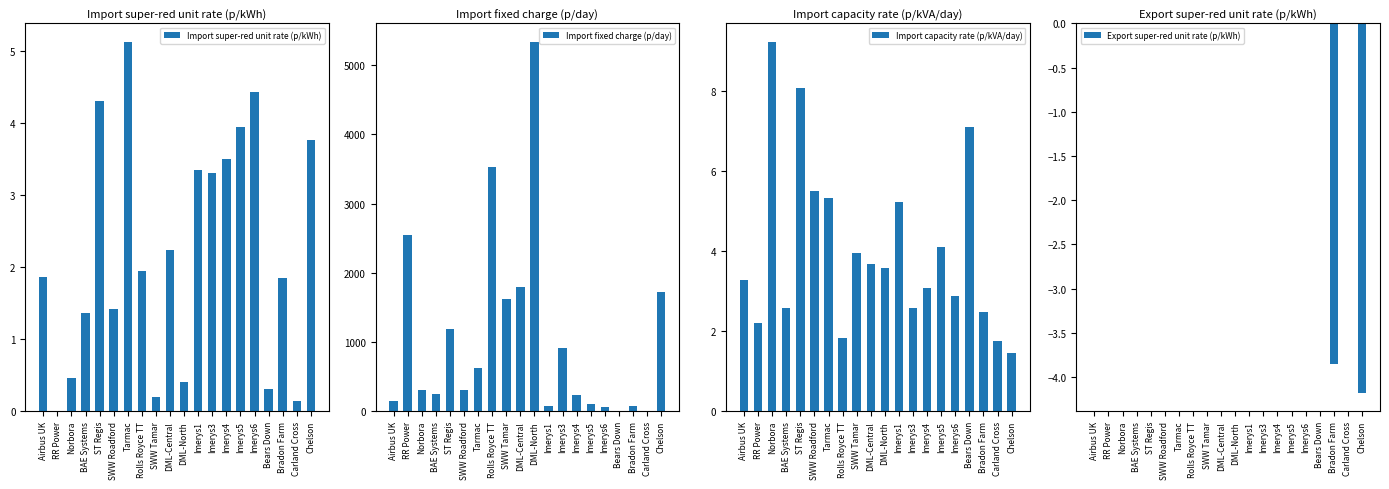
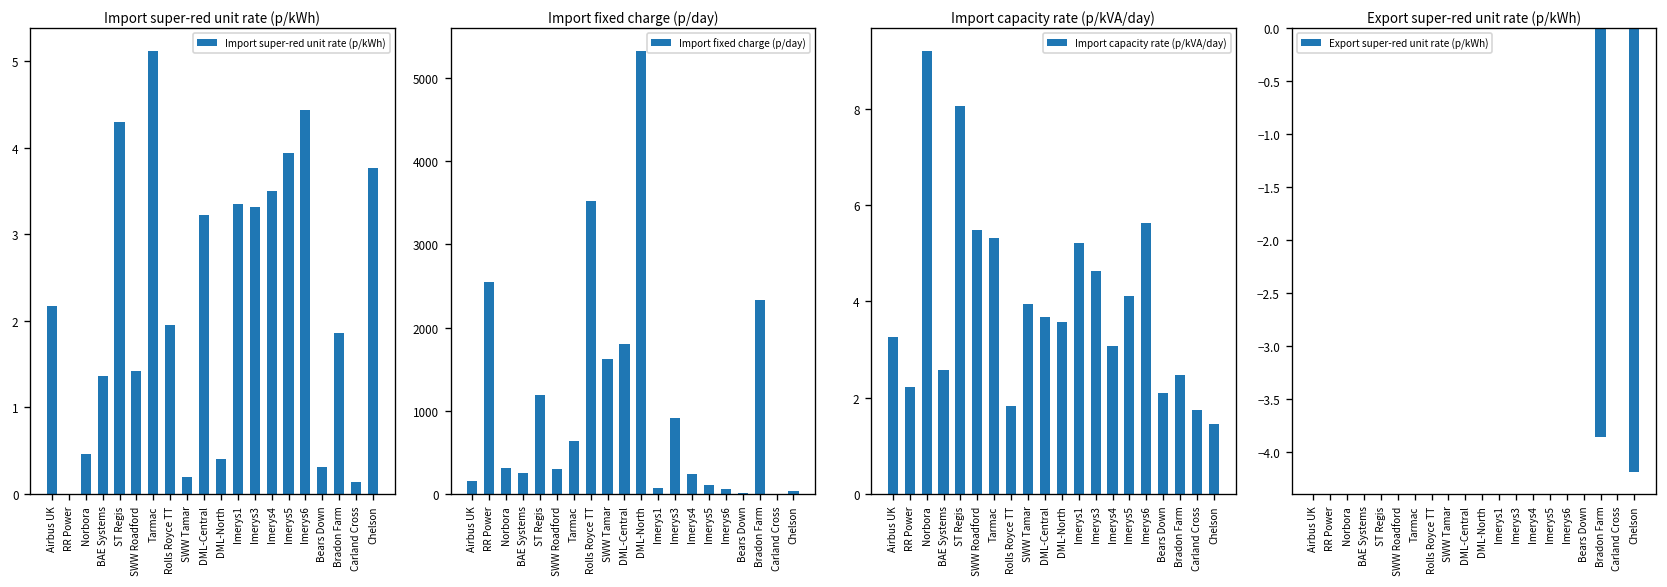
  {
    "Import super-red unit rate (p/kWh)": {
-     "Airbus UK": 1.9,
+     "Airbus UK": 2.2,
      "RR Power": 0.0,
      "Norbora": 0.5,
      "BAE Systems": 1.4,
      "ST Regis": 4.3,
      "SWW Roadford": 1.4,
      "Tarmac": 5.1,
      "Rolls Royce TT": 2.0,
      "SWW Tamar": 0.2,
-     "DML-Central": 2.2,
+     "DML-Central": 3.2,
      "DML-North": 0.4,
      "Imerys1": 3.3,
      "Imerys3": 3.3,
      "Imerys4": 3.5,
      "Imerys5": 3.9,
      "Imerys6": 4.4,
      "Bears Down": 0.3,
      "Bradon Farm": 1.9,
      "Carland Cross": 0.1,
      "Chelson": 3.8
    },
    "Import fixed charge (p/day)": {
      "Airbus UK": 100,
      "RR Power": 2500,
      "Norbora": 300,
      "BAE Systems": 200,
      "ST Regis": 1200,
      "SWW Roadford": 300,
      "Tarmac": 600,
      "Rolls Royce TT": 3500,
      "SWW Tamar": 1600,
      "DML-Central": 1800,
      "DML-North": 5300,
      "Imerys1": 100,
      "Imerys3": 900,
      "Imerys4": 200,
      "Imerys5": 100,
      "Imerys6": 100,
-     "Bradon Farm": 100,
-     "Chelson": 1700
+     "Bradon Farm": 2300,
+     "Chelson": 0
    },
    "Import capacity rate (p/kVA/day)": {
      "Airbus UK": 3.3,
      "RR Power": 2.2,
      "Norbora": 9.2,
      "BAE Systems": 2.6,
      "ST Regis": 8.1,
      "SWW Roadford": 5.5,
      "Tarmac": 5.3,
      "Rolls Royce TT": 1.8,
      "SWW Tamar": 4.0,
      "DML-Central": 3.7,
      "DML-North": 3.6,
      "Imerys1": 5.2,
-     "Imerys3": 2.6,
+     "Imerys3": 4.6,
      "Imerys4": 3.1,
      "Imerys5": 4.1,
-     "Imerys6": 2.9,
-     "Bears Down": 7.1,
+     "Imerys6": 5.6,
+     "Bears Down": 2.1,
      "Bradon Farm": 2.5,
      "Carland Cross": 1.8,
      "Chelson": 1.5
    },
    "Export super-red unit rate (p/kWh)": {
      "Airbus UK": 0.0,
      "RR Power": 0.0,
      "Norbora": 0.0,
      "BAE Systems": 0.0,
      "ST Regis": 0.0,
      "SWW Roadford": 0.0,
      "Tarmac": 0.0,
      "Rolls Royce TT": 0.0,
      "SWW Tamar": 0.0,
      "DML-Central": 0.0,
      "DML-North": 0.0,
      "Imerys1": 0.0,
      "Imerys3": 0.0,
      "Imerys4": 0.0,
      "Imerys5": 0.0,
      "Imerys6": 0.0,
      "Bears Down": 0.0,
      "Bradon Farm": -3.9,
      "Carland Cross": 0.0,
      "Chelson": -4.2
    }
  }
